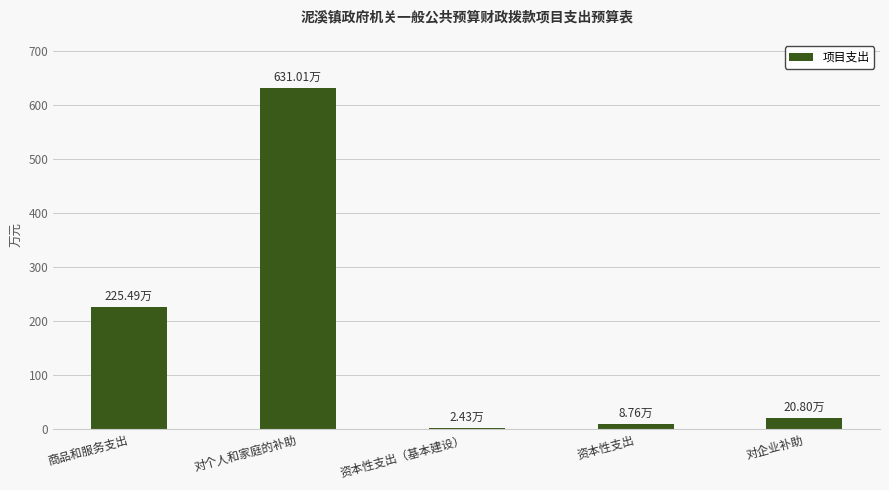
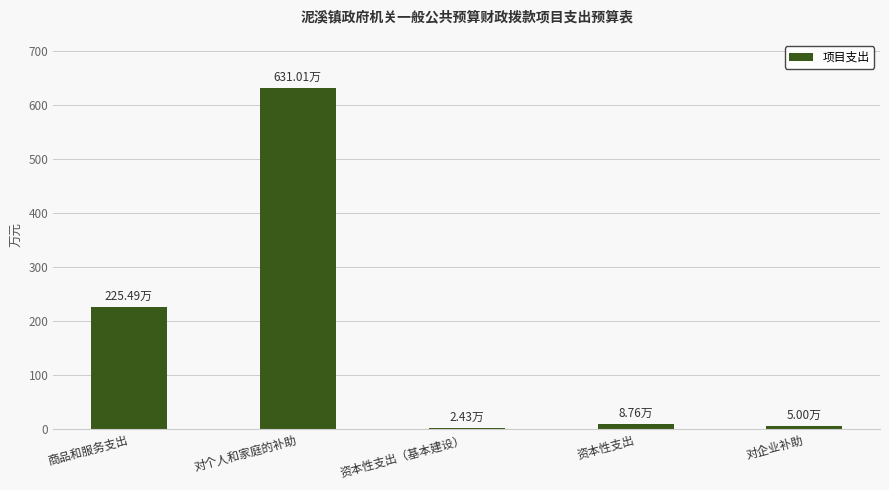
  {
    "商品和服务支出": "225.49万",
    "对个人和家庭的补助": "631.01万",
    "资本性支出（基本建设）": "2.43万",
    "资本性支出": "8.76万",
-   "对企业补助": "20.80万"
+   "对企业补助": "5.00万"
  }
